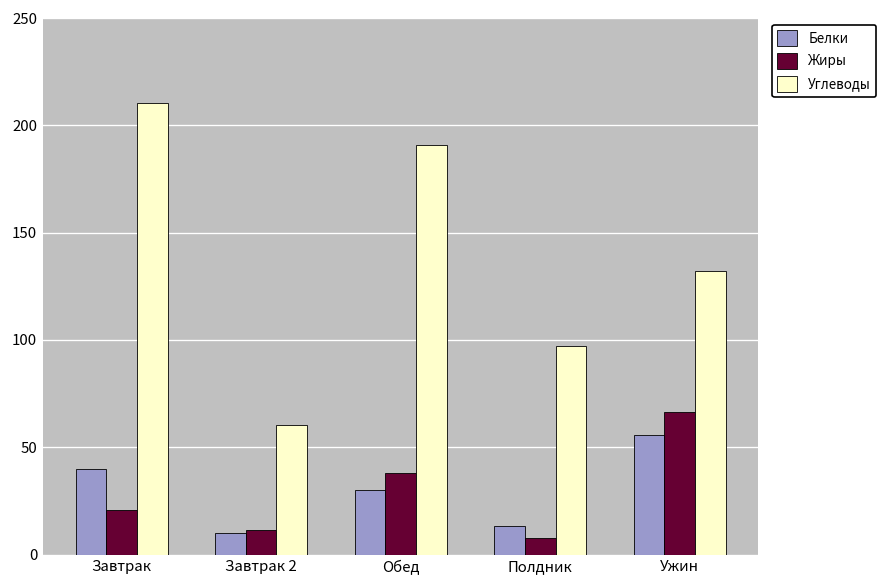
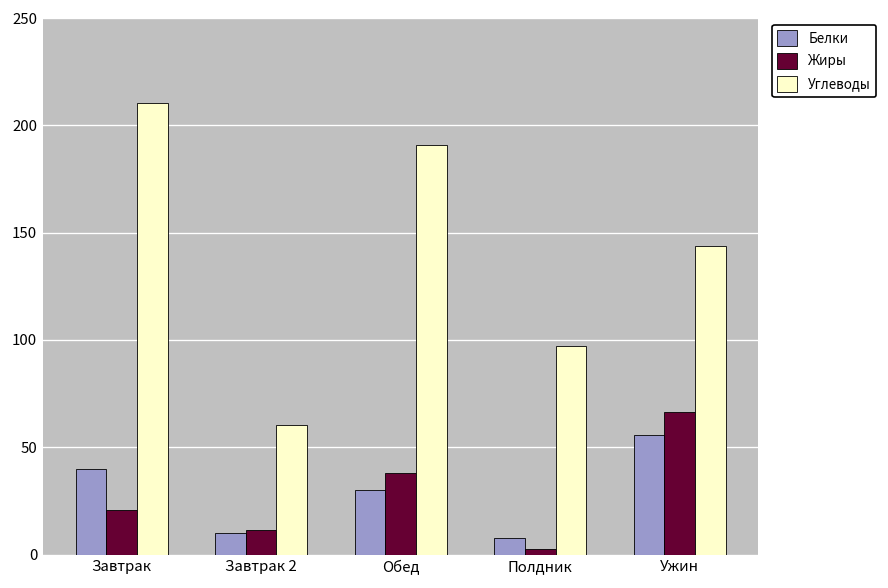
  {
    "Белки": {
      "Завтрак": 40,
      "Завтрак 2": 10,
      "Обед": 30,
-     "Полдник": 13,
+     "Полдник": 8,
      "Ужин": 56
    },
    "Жиры": {
      "Завтрак": 21,
      "Завтрак 2": 11,
      "Обед": 38,
-     "Полдник": 8,
+     "Полдник": 3,
      "Ужин": 66
    },
    "Углеводы": {
      "Завтрак": 210,
      "Завтрак 2": 60,
      "Обед": 191,
      "Полдник": 97,
-     "Ужин": 132
+     "Ужин": 144
    }
  }
